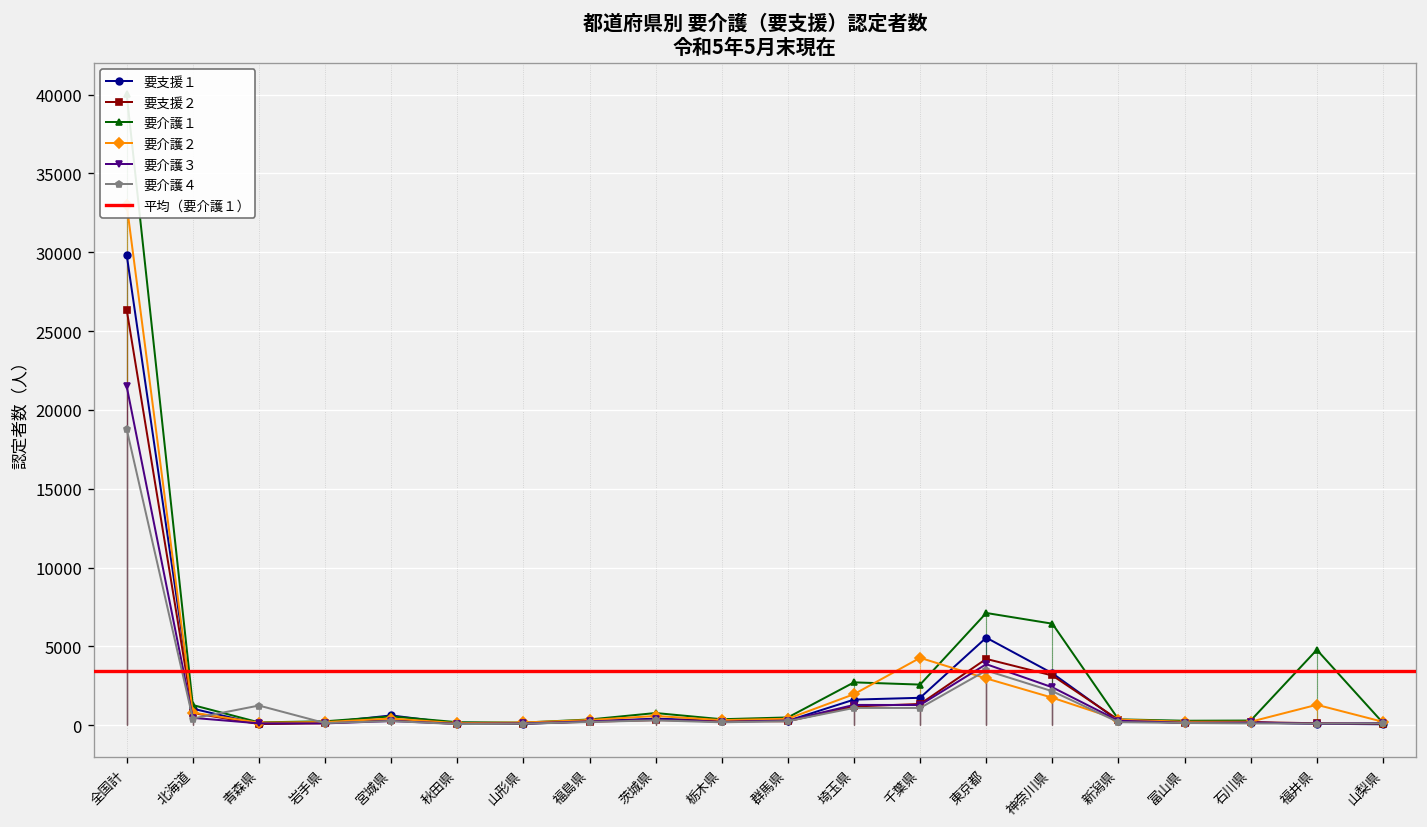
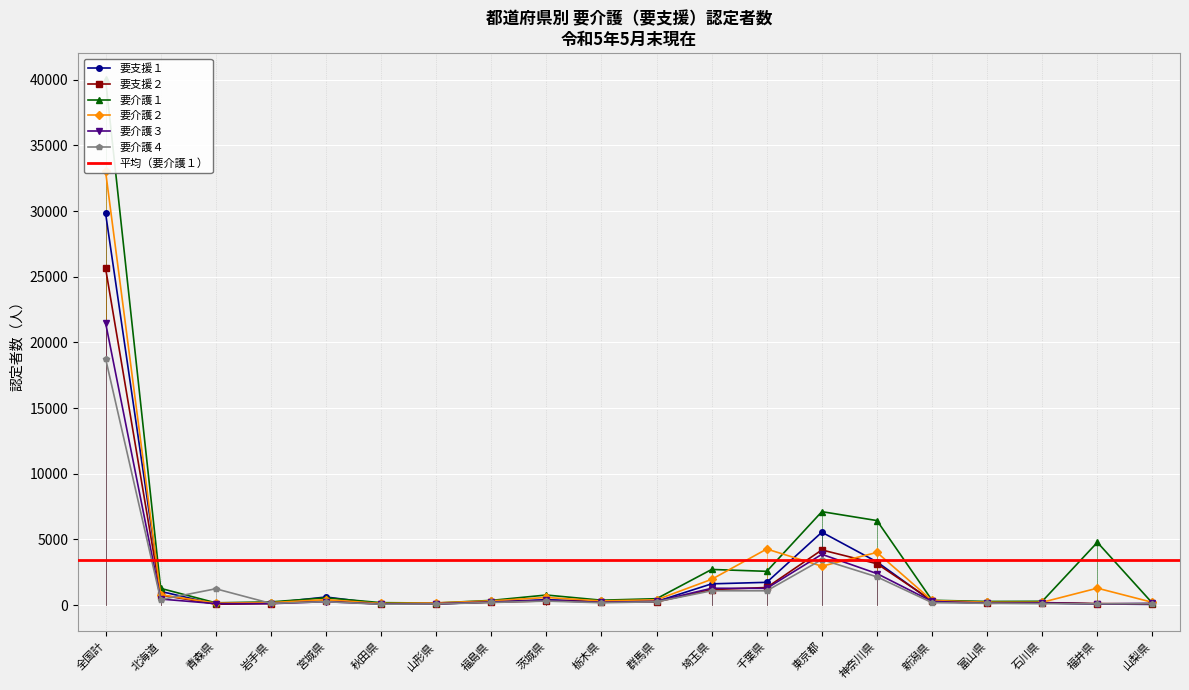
  {
    "要支援１": {
      "全国計": 29800,
      "北海道": 1000,
      "埼玉県": 1600,
      "千葉県": 1700,
      "東京都": 5600
    },
    "要支援２": {
-     "全国計": 26400,
+     "全国計": 25600,
      "東京都": 4200
    },
    "要介護１": {
      "北海道": 1300,
      "埼玉県": 2700,
      "千葉県": 2600,
      "東京都": 7100,
      "神奈川県": 6400,
      "福井県": 4800
    },
    "要介護２": {
      "埼玉県": 2000,
      "千葉県": 4300,
      "東京都": 3000,
-     "神奈川県": 1700,
+     "神奈川県": 4000,
      "福井県": 1300
    },
    "要介護３": {
      "全国計": 21500,
      "東京都": 3900,
      "神奈川県": 2400
    },
    "要介護４": {
      "全国計": 18800,
      "青森県": 1200,
      "東京都": 3500,
      "神奈川県": 2200
    }
  }
